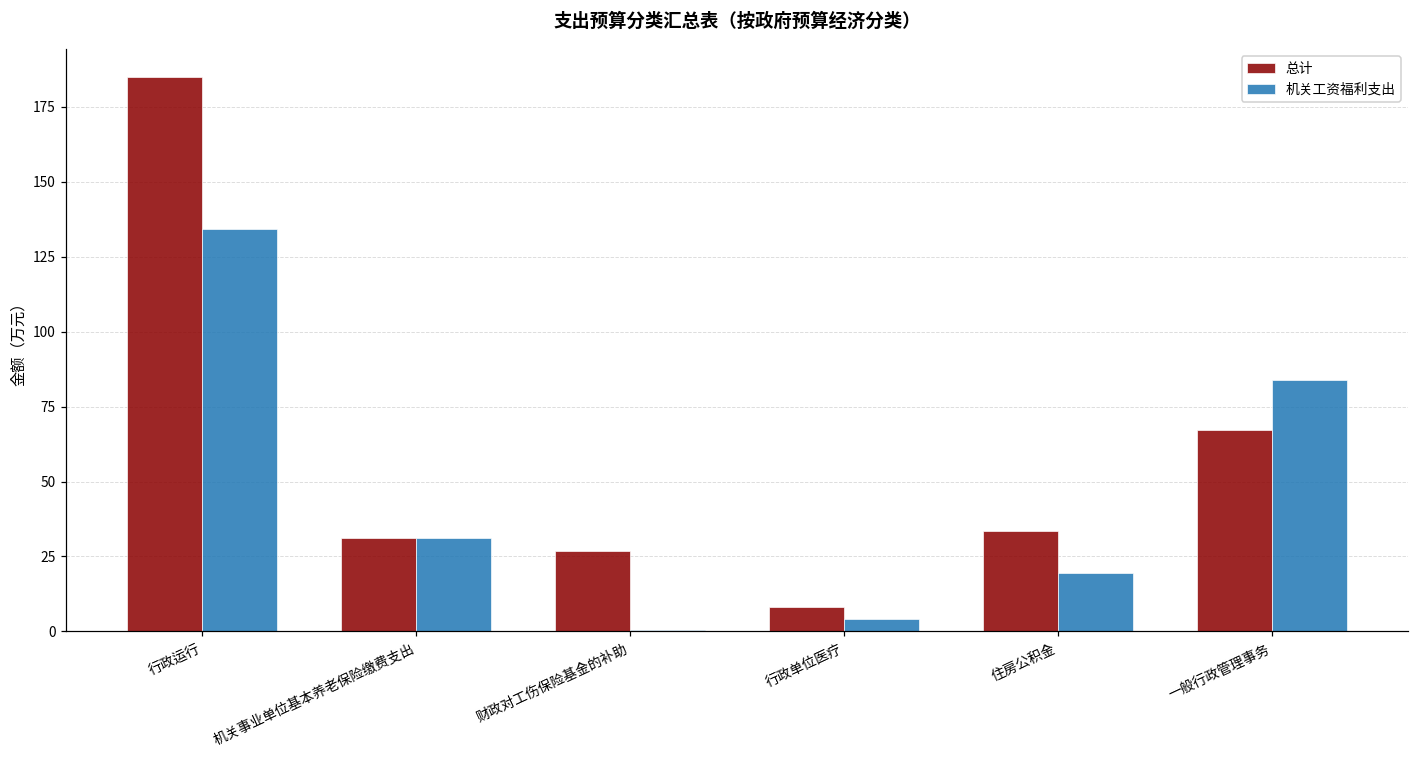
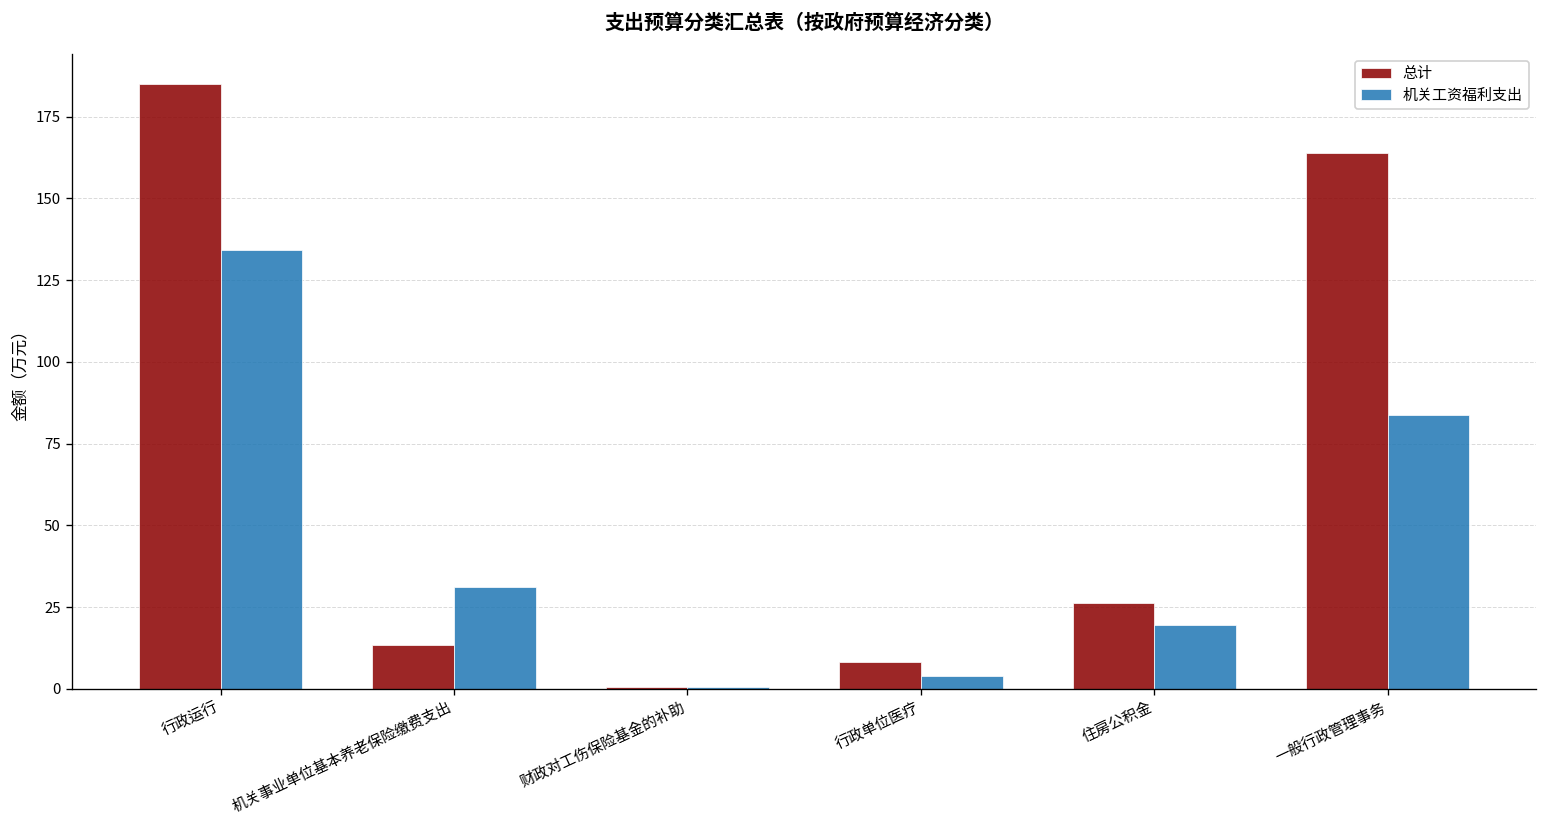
  {
    "总计": {
      "行政运行": 185,
-     "机关事业单位基本养老保险缴费支出": 31,
-     "财政对工伤保险基金的补助": 27,
+     "机关事业单位基本养老保险缴费支出": 14,
+     "财政对工伤保险基金的补助": 0,
      "行政单位医疗": 8,
-     "住房公积金": 34,
-     "一般行政管理事务": 67
+     "住房公积金": 26,
+     "一般行政管理事务": 164
    },
    "机关工资福利支出": {
      "行政运行": 134,
      "机关事业单位基本养老保险缴费支出": 31,
      "行政单位医疗": 4,
      "住房公积金": 20,
      "一般行政管理事务": 84
    }
  }
